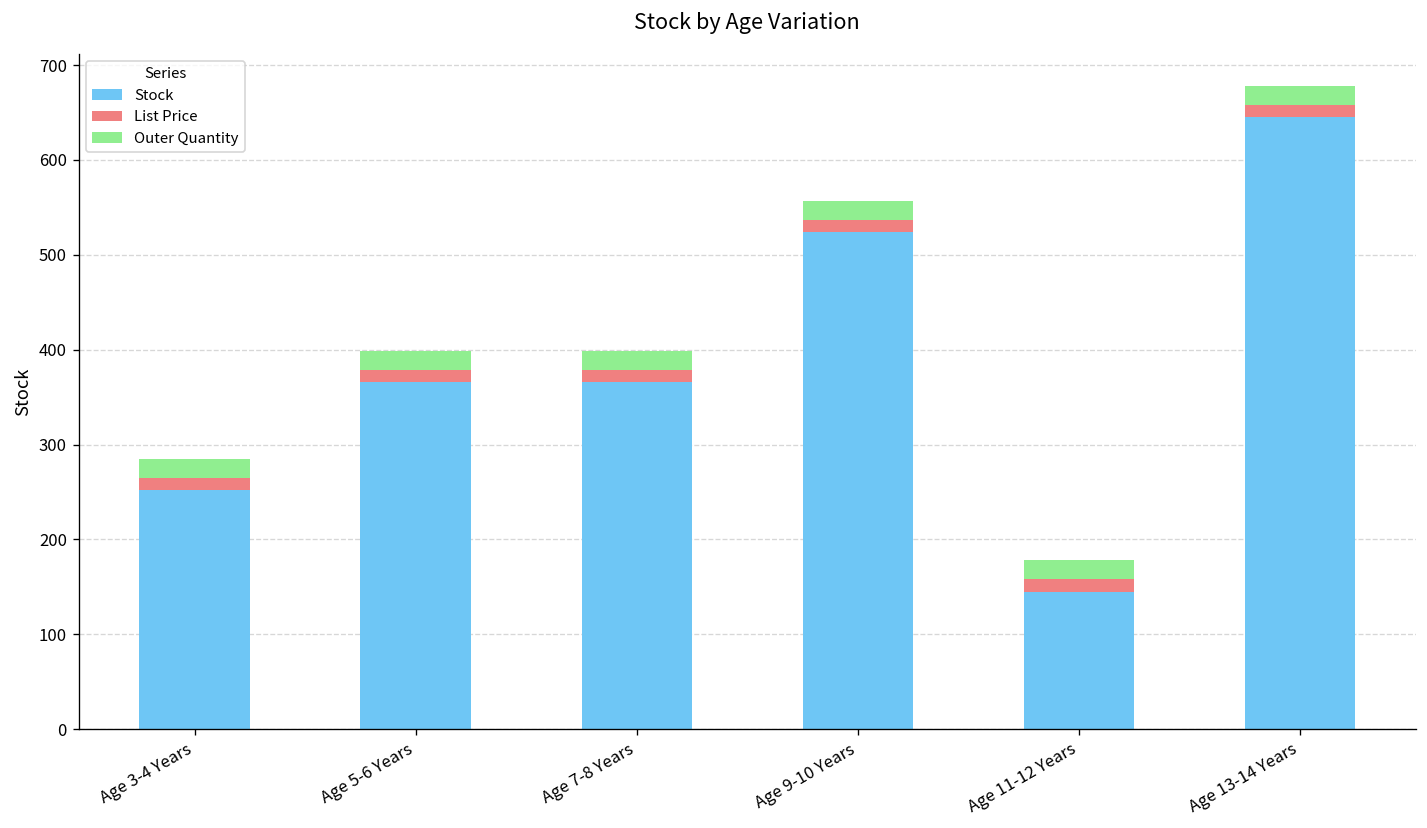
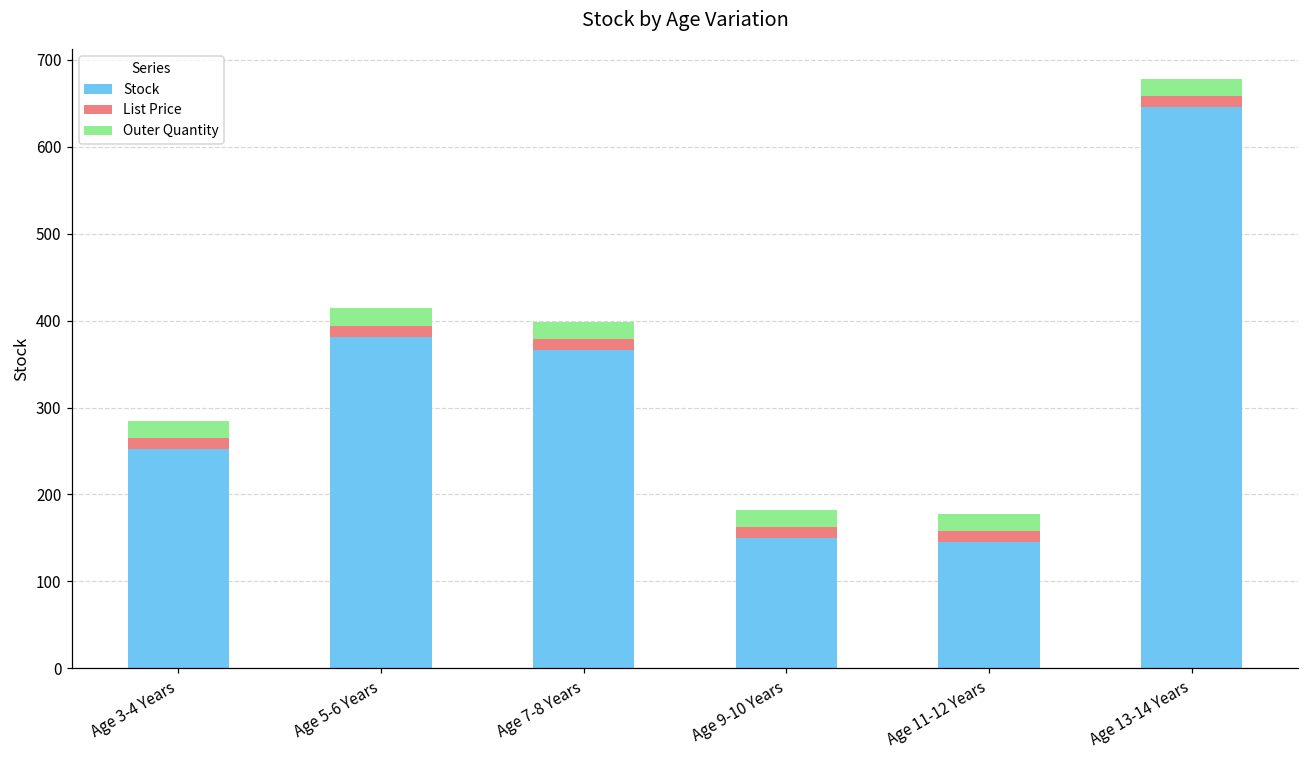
  {
    "Stock": {
      "Age 3-4 Years": 250,
-     "Age 5-6 Years": 370,
+     "Age 5-6 Years": 380,
      "Age 7-8 Years": 370,
-     "Age 9-10 Years": 520,
+     "Age 9-10 Years": 150,
      "Age 11-12 Years": 140,
      "Age 13-14 Years": 650
    },
    "List Price": {
      "Age 3-4 Years": 10,
      "Age 5-6 Years": 10,
      "Age 7-8 Years": 10,
      "Age 9-10 Years": 10,
      "Age 11-12 Years": 10,
      "Age 13-14 Years": 10
    },
    "Outer Quantity": {
      "Age 3-4 Years": 20,
      "Age 5-6 Years": 20,
      "Age 7-8 Years": 20,
      "Age 9-10 Years": 20,
      "Age 11-12 Years": 20,
      "Age 13-14 Years": 20
    }
  }
